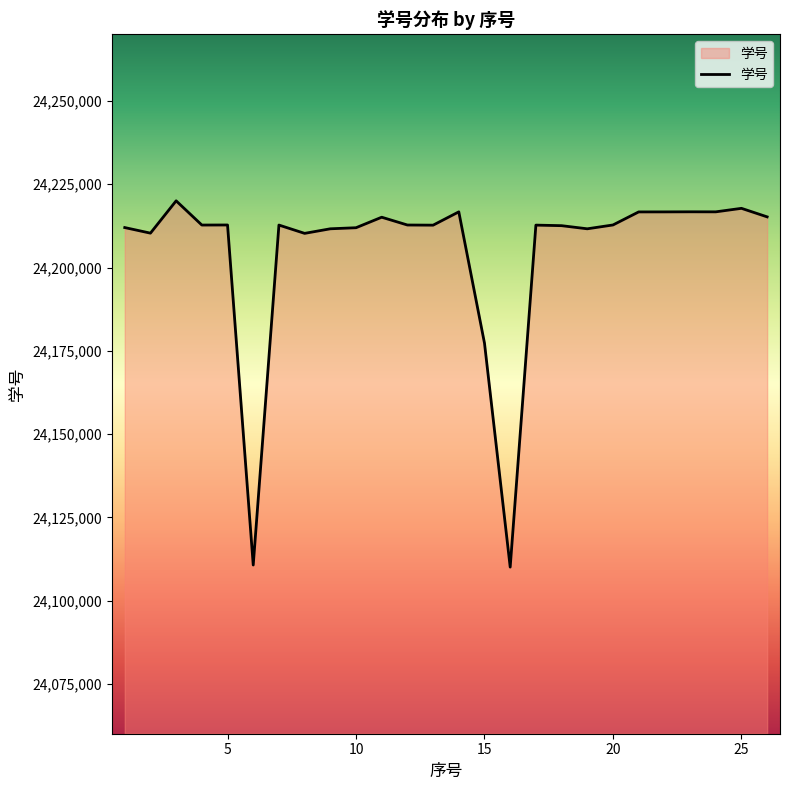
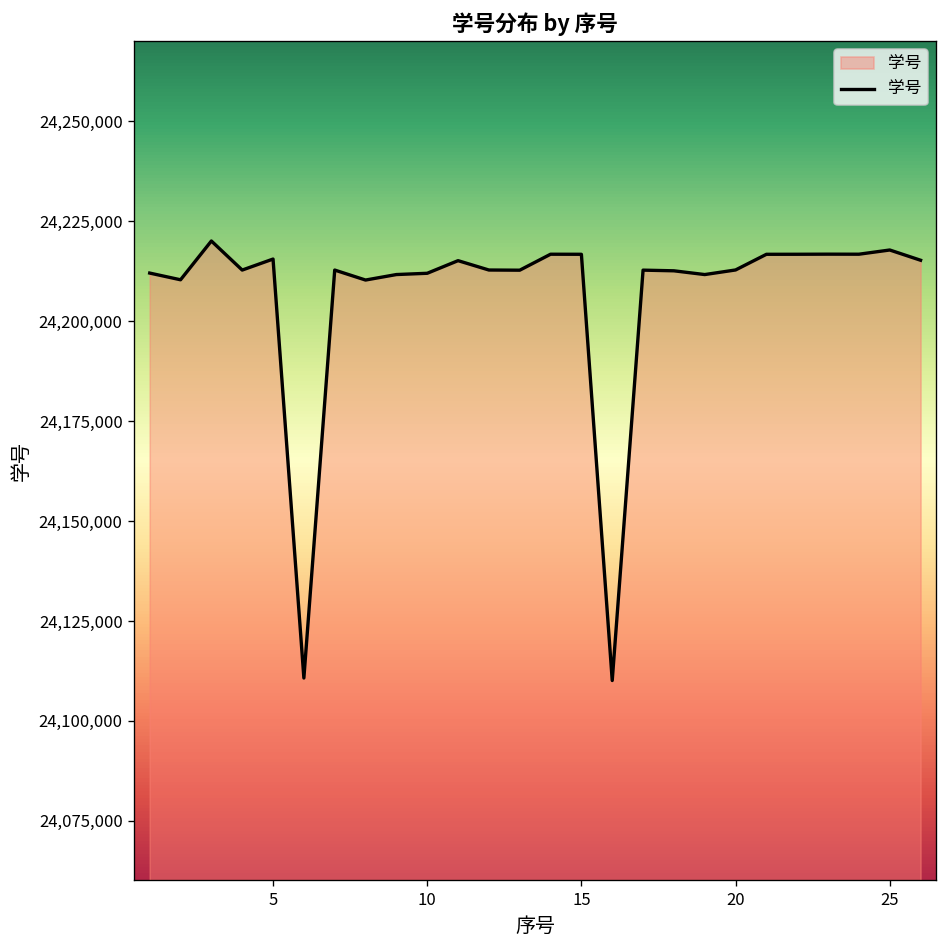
  {
-   "5": "24,213,000",
+   "5": "24,216,000",
    "10": "24,212,000",
-   "15": "24,177,000",
+   "15": "24,217,000",
    "20": "24,213,000",
    "25": "24,218,000"
  }
